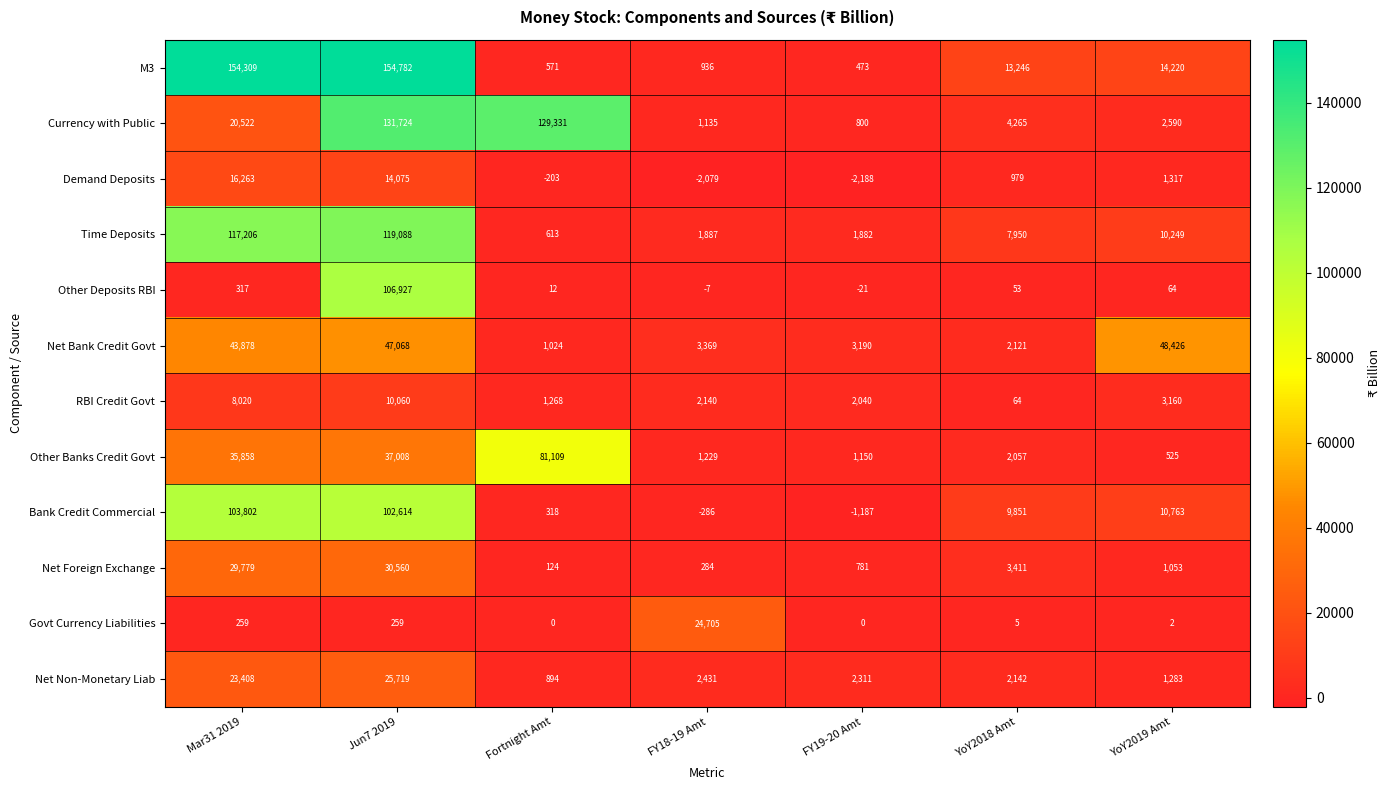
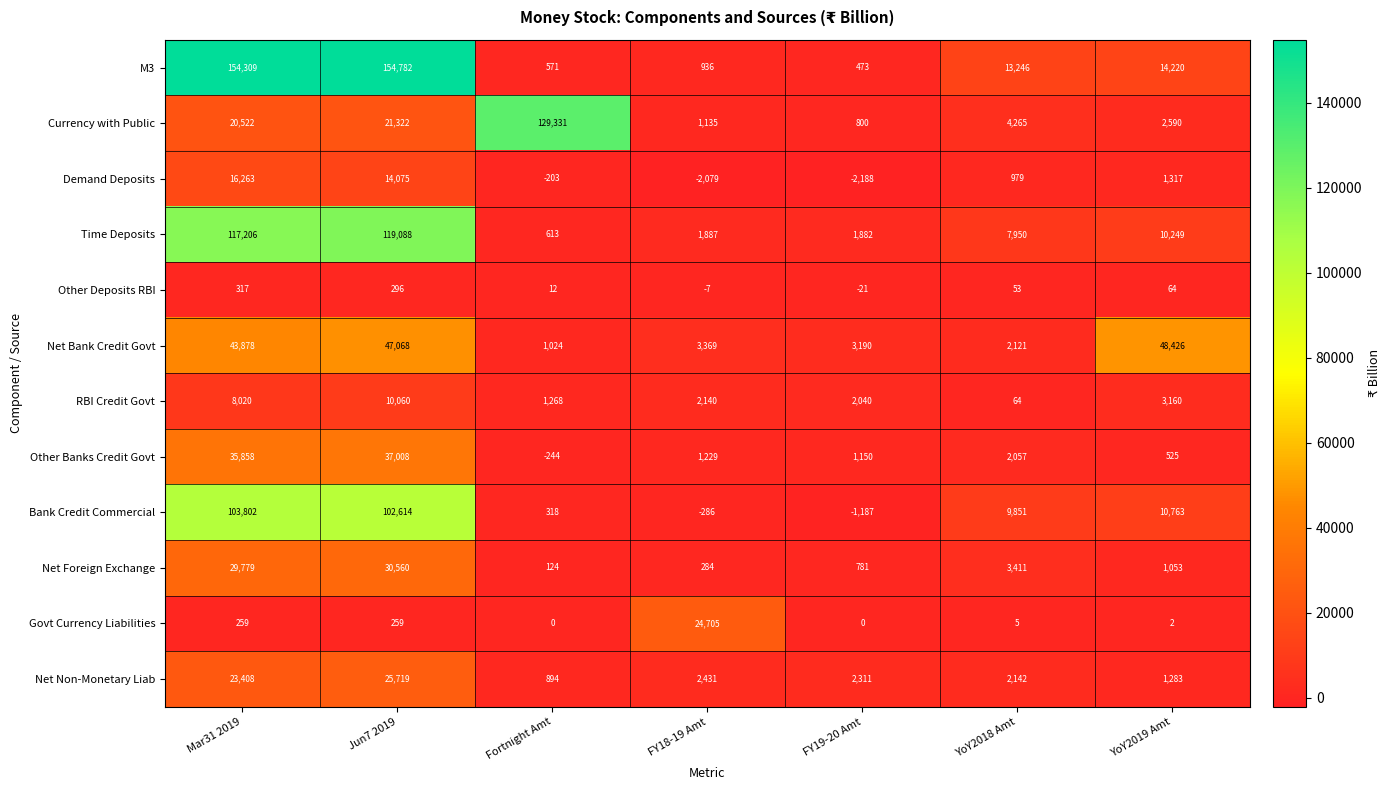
  {
    "M3": {
      "Mar31 2019": "154,309",
      "Jun7 2019": "154,782",
      "Fortnight Amt": "571",
      "FY18-19 Amt": "936",
      "FY19-20 Amt": "473",
      "YoY2018 Amt": "13,246",
      "YoY2019 Amt": "14,220"
    },
    "Currency with Public": {
      "Mar31 2019": "20,522",
-     "Jun7 2019": "131,724",
+     "Jun7 2019": "21,322",
      "Fortnight Amt": "129,331",
      "FY18-19 Amt": "1,135",
      "FY19-20 Amt": "800",
      "YoY2018 Amt": "4,265",
      "YoY2019 Amt": "2,590"
    },
    "Demand Deposits": {
      "Mar31 2019": "16,263",
      "Jun7 2019": "14,075",
      "Fortnight Amt": "-203",
      "FY18-19 Amt": "-2,079",
      "FY19-20 Amt": "-2,188",
      "YoY2018 Amt": "979",
      "YoY2019 Amt": "1,317"
    },
    "Time Deposits": {
      "Mar31 2019": "117,206",
      "Jun7 2019": "119,088",
      "Fortnight Amt": "613",
      "FY18-19 Amt": "1,887",
      "FY19-20 Amt": "1,882",
      "YoY2018 Amt": "7,950",
      "YoY2019 Amt": "10,249"
    },
    "Other Deposits RBI": {
      "Mar31 2019": "317",
-     "Jun7 2019": "106,927",
+     "Jun7 2019": "296",
      "Fortnight Amt": "12",
      "FY18-19 Amt": "-7",
      "FY19-20 Amt": "-21",
      "YoY2018 Amt": "53",
      "YoY2019 Amt": "64"
    },
    "Net Bank Credit Govt": {
      "Mar31 2019": "43,878",
      "Jun7 2019": "47,068",
      "Fortnight Amt": "1,024",
      "FY18-19 Amt": "3,369",
      "FY19-20 Amt": "3,190",
      "YoY2018 Amt": "2,121",
      "YoY2019 Amt": "48,426"
    },
    "RBI Credit Govt": {
      "Mar31 2019": "8,020",
      "Jun7 2019": "10,060",
      "Fortnight Amt": "1,268",
      "FY18-19 Amt": "2,140",
      "FY19-20 Amt": "2,040",
      "YoY2018 Amt": "64",
      "YoY2019 Amt": "3,160"
    },
    "Other Banks Credit Govt": {
      "Mar31 2019": "35,858",
      "Jun7 2019": "37,008",
-     "Fortnight Amt": "81,109",
+     "Fortnight Amt": "-244",
      "FY18-19 Amt": "1,229",
      "FY19-20 Amt": "1,150",
      "YoY2018 Amt": "2,057",
      "YoY2019 Amt": "525"
    },
    "Bank Credit Commercial": {
      "Mar31 2019": "103,802",
      "Jun7 2019": "102,614",
      "Fortnight Amt": "318",
      "FY18-19 Amt": "-286",
      "FY19-20 Amt": "-1,187",
      "YoY2018 Amt": "9,851",
      "YoY2019 Amt": "10,763"
    },
    "Net Foreign Exchange": {
      "Mar31 2019": "29,779",
      "Jun7 2019": "30,560",
      "Fortnight Amt": "124",
      "FY18-19 Amt": "284",
      "FY19-20 Amt": "781",
      "YoY2018 Amt": "3,411",
      "YoY2019 Amt": "1,053"
    },
    "Govt Currency Liabilities": {
      "Mar31 2019": "259",
      "Jun7 2019": "259",
      "Fortnight Amt": "0",
      "FY18-19 Amt": "24,705",
      "FY19-20 Amt": "0",
      "YoY2018 Amt": "5",
      "YoY2019 Amt": "2"
    },
    "Net Non-Monetary Liab": {
      "Mar31 2019": "23,408",
      "Jun7 2019": "25,719",
      "Fortnight Amt": "894",
      "FY18-19 Amt": "2,431",
      "FY19-20 Amt": "2,311",
      "YoY2018 Amt": "2,142",
      "YoY2019 Amt": "1,283"
    }
  }
